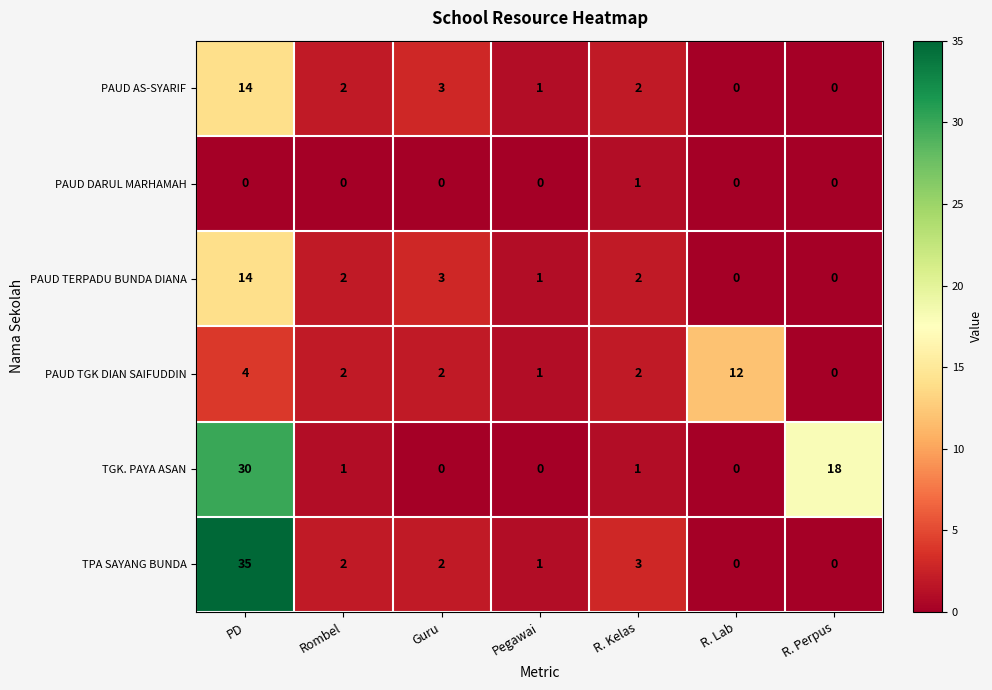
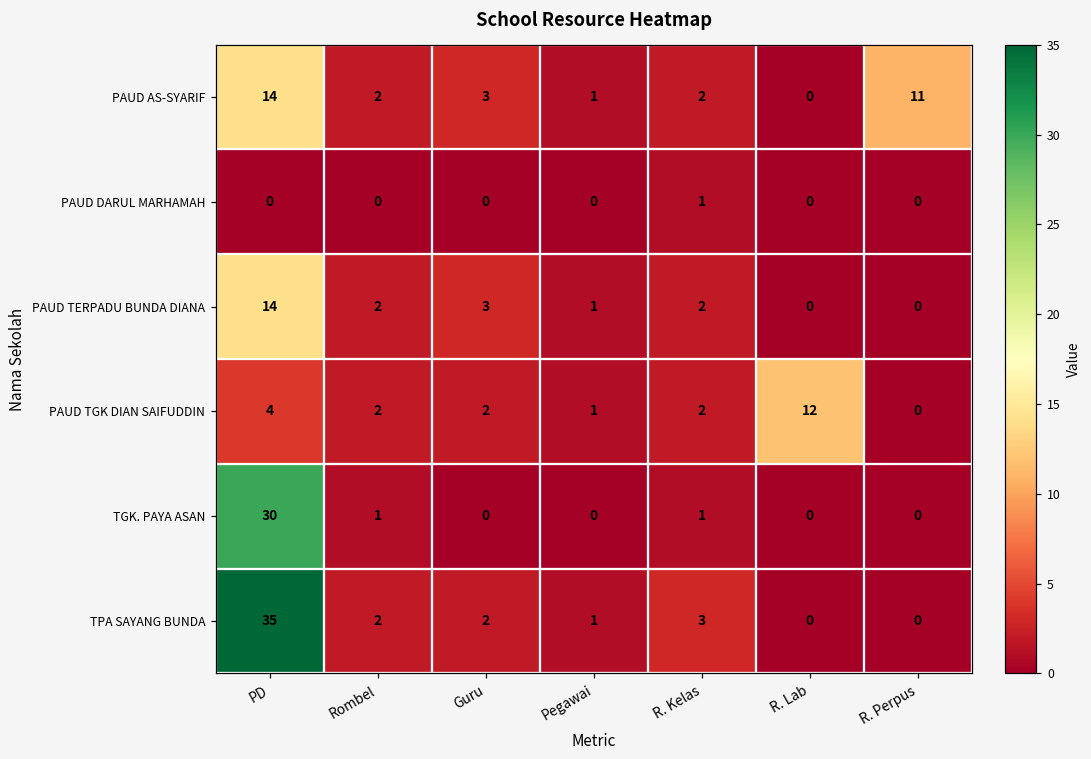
  {
    "PAUD AS-SYARIF": {
      "PD": 14,
      "Rombel": 2,
      "Guru": 3,
      "Pegawai": 1,
      "R. Kelas": 2,
      "R. Lab": 0,
-     "R. Perpus": 0
+     "R. Perpus": 11
    },
    "PAUD DARUL MARHAMAH": {
      "PD": 0,
      "Rombel": 0,
      "Guru": 0,
      "Pegawai": 0,
      "R. Kelas": 1,
      "R. Lab": 0,
      "R. Perpus": 0
    },
    "PAUD TERPADU BUNDA DIANA": {
      "PD": 14,
      "Rombel": 2,
      "Guru": 3,
      "Pegawai": 1,
      "R. Kelas": 2,
      "R. Lab": 0,
      "R. Perpus": 0
    },
    "PAUD TGK DIAN SAIFUDDIN": {
      "PD": 4,
      "Rombel": 2,
      "Guru": 2,
      "Pegawai": 1,
      "R. Kelas": 2,
      "R. Lab": 12,
      "R. Perpus": 0
    },
    "TGK. PAYA ASAN": {
      "PD": 30,
      "Rombel": 1,
      "Guru": 0,
      "Pegawai": 0,
      "R. Kelas": 1,
      "R. Lab": 0,
-     "R. Perpus": 18
+     "R. Perpus": 0
    },
    "TPA SAYANG BUNDA": {
      "PD": 35,
      "Rombel": 2,
      "Guru": 2,
      "Pegawai": 1,
      "R. Kelas": 3,
      "R. Lab": 0,
      "R. Perpus": 0
    }
  }
